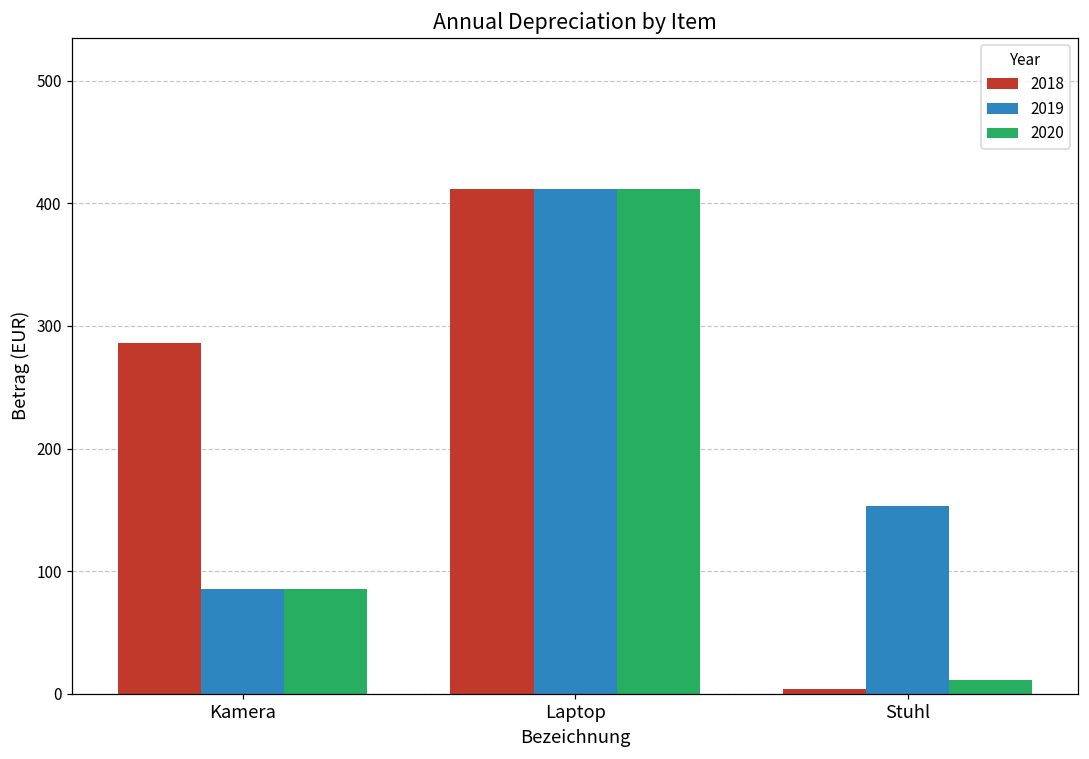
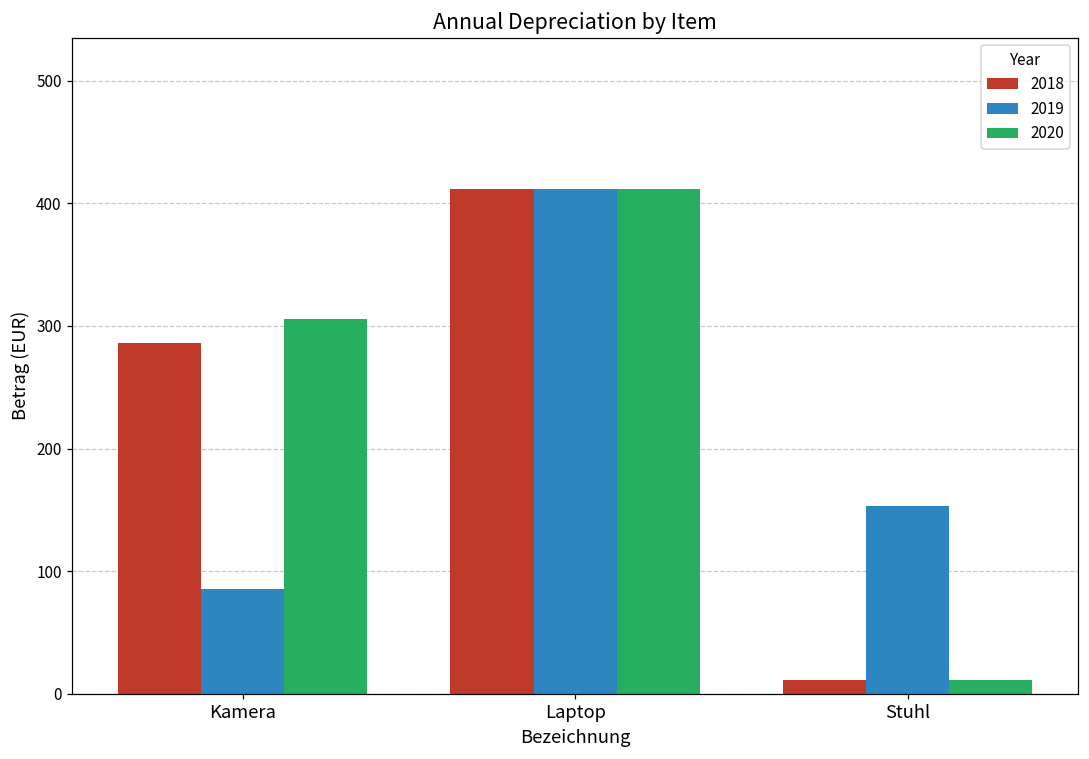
  {
    "2018": {
      "Kamera": 286,
      "Laptop": 412,
-     "Stuhl": 4
+     "Stuhl": 12
    },
    "2019": {
      "Kamera": 86,
      "Laptop": 412,
      "Stuhl": 154
    },
    "2020": {
-     "Kamera": 86,
+     "Kamera": 306,
      "Laptop": 412,
      "Stuhl": 12
    }
  }
